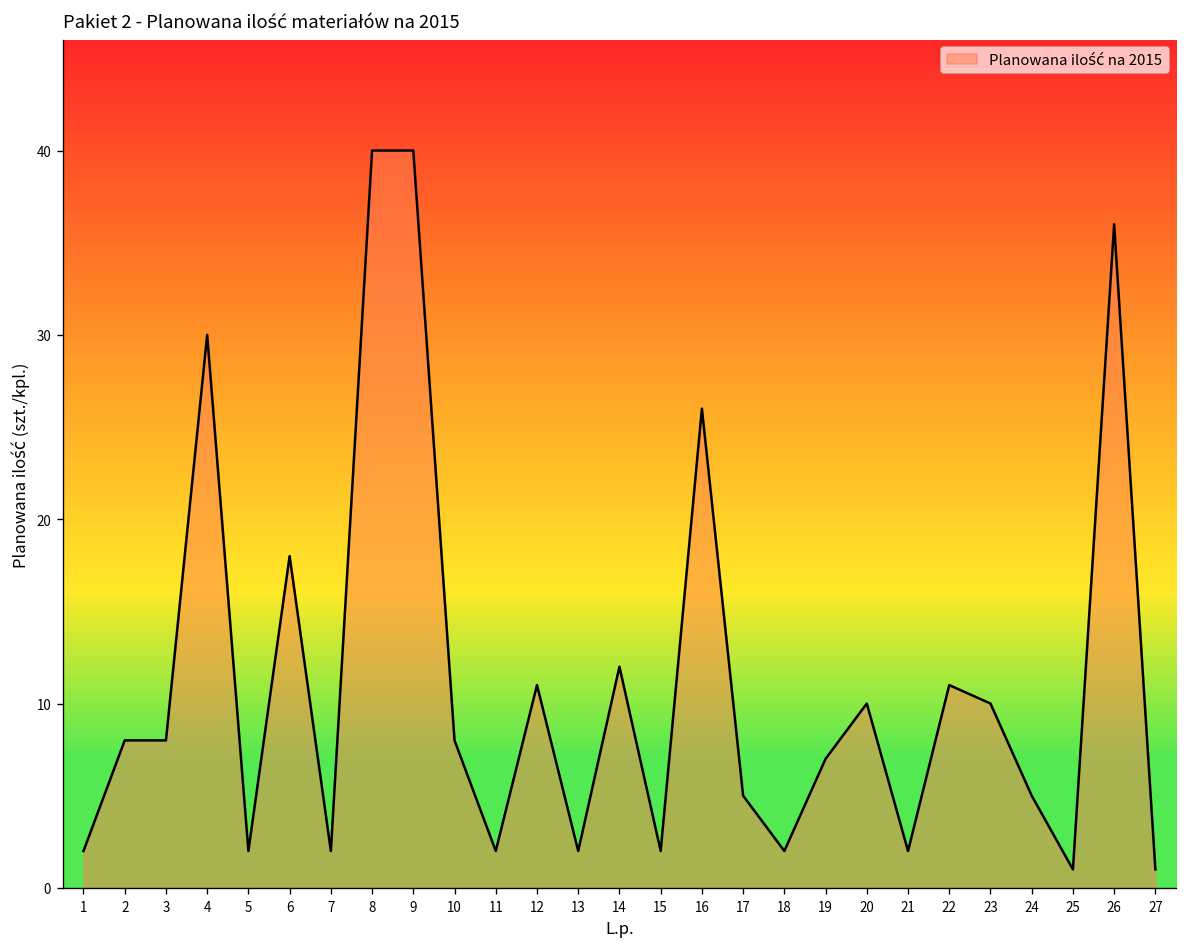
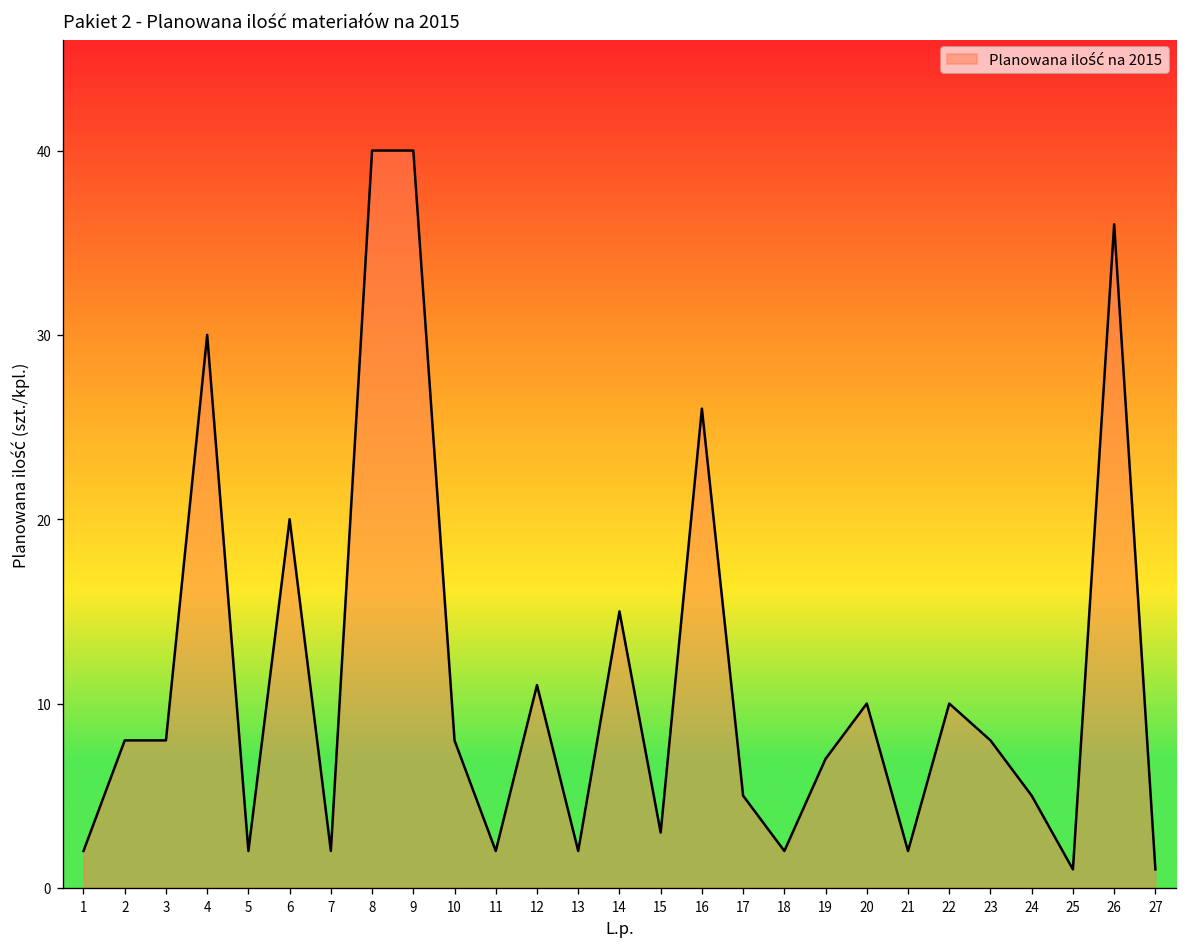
  {
    "1": 2,
    "2": 8,
    "3": 8,
    "4": 30,
    "5": 2,
-   "6": 18,
+   "6": 20,
    "7": 2,
    "8": 40,
    "9": 40,
    "10": 8,
    "11": 2,
    "12": 11,
    "13": 2,
-   "14": 12,
-   "15": 2,
+   "14": 15,
+   "15": 3,
    "16": 26,
    "17": 5,
    "18": 2,
    "19": 7,
    "20": 10,
    "21": 2,
-   "22": 11,
-   "23": 10,
+   "22": 10,
+   "23": 8,
    "24": 5,
    "25": 1,
    "26": 36,
    "27": 1
  }
